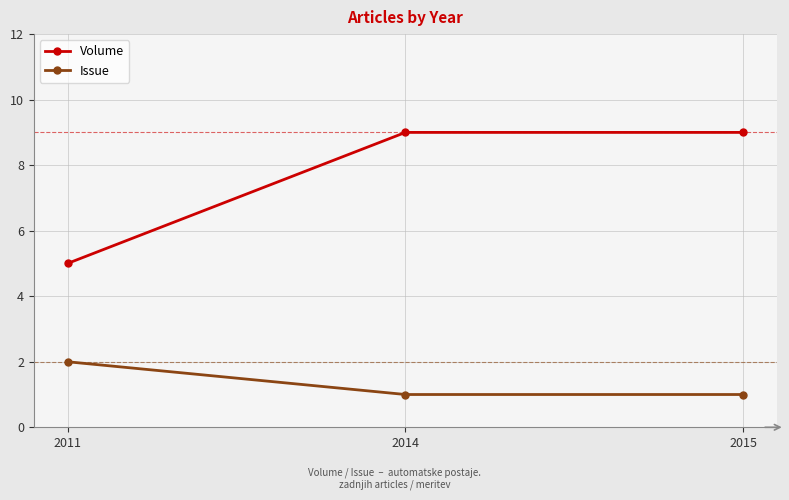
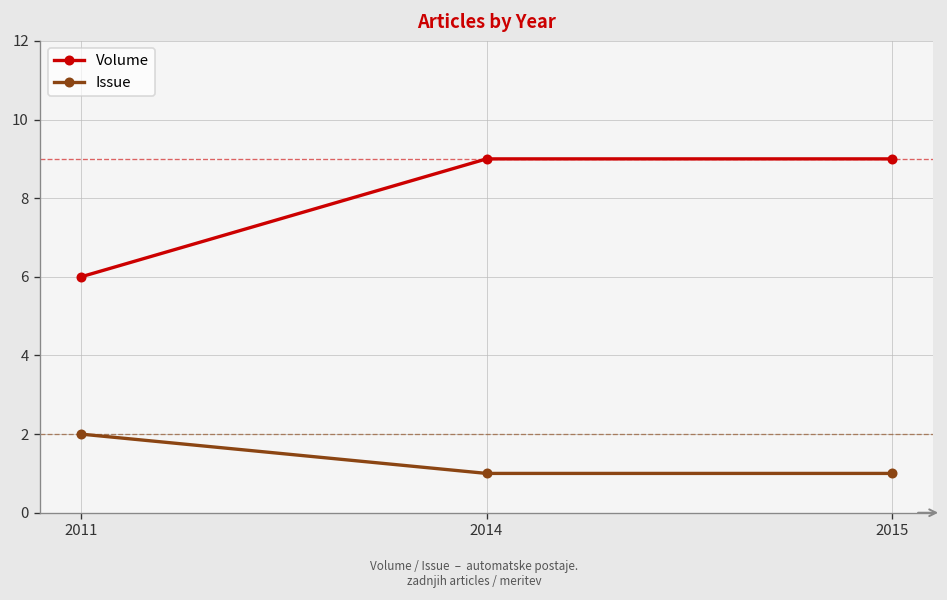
  {
    "Volume": {
-     "2011": 5,
+     "2011": 6,
      "2014": 9,
      "2015": 9
    },
    "Issue": {
      "2011": 2,
      "2014": 1,
      "2015": 1
    }
  }
